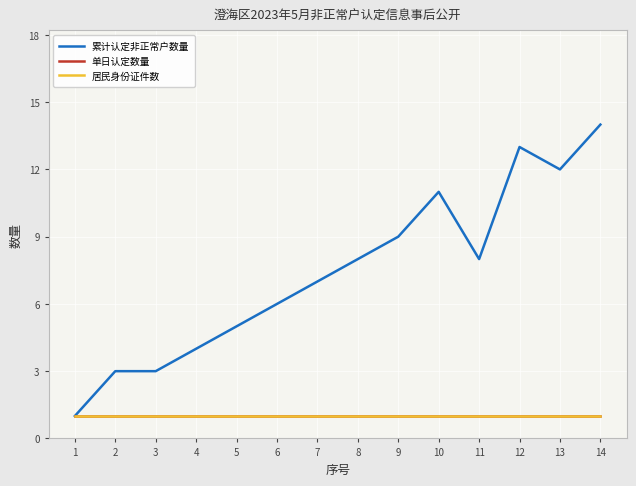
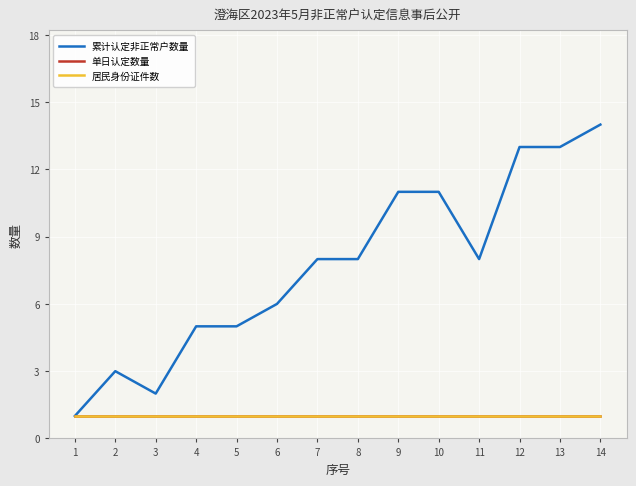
  {
    "累计认定非正常户数量": {
      "2": 3,
-     "3": 3,
-     "4": 4,
+     "3": 2,
+     "4": 5,
      "5": 5,
      "6": 6,
-     "7": 7,
+     "7": 8,
      "8": 8,
-     "9": 9,
+     "9": 11,
      "10": 11,
      "11": 8,
      "12": 13,
-     "13": 12,
+     "13": 13,
      "14": 14
    },
    "居民身份证件数": {
      "2": 1,
      "3": 1,
      "4": 1,
      "5": 1,
      "6": 1,
      "7": 1,
      "8": 1,
      "9": 1,
      "10": 1,
      "11": 1,
      "12": 1,
      "13": 1,
      "14": 1
    }
  }
